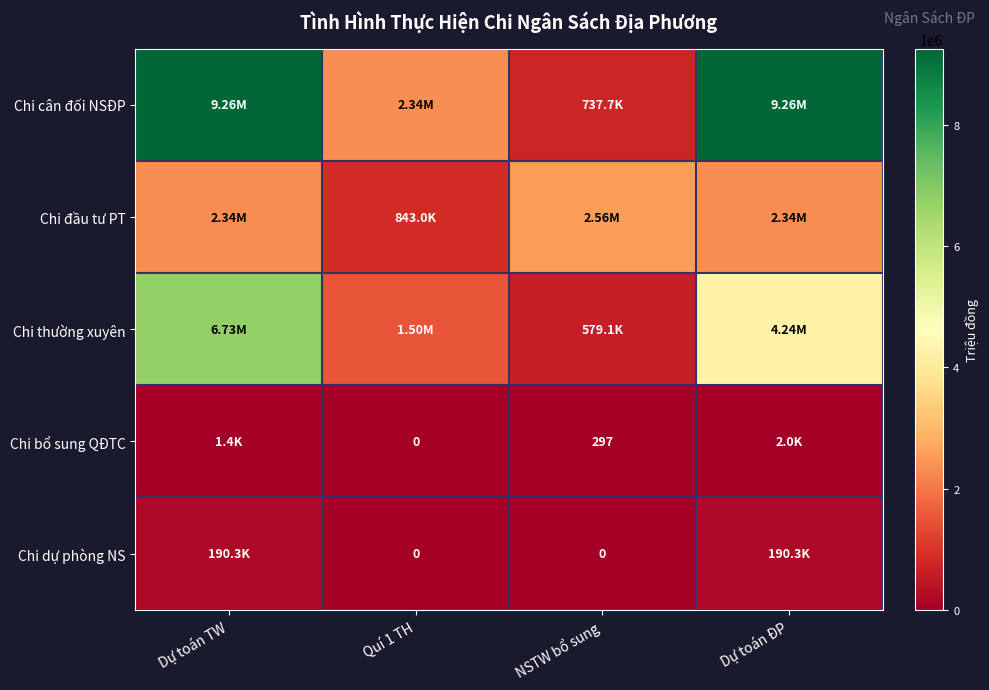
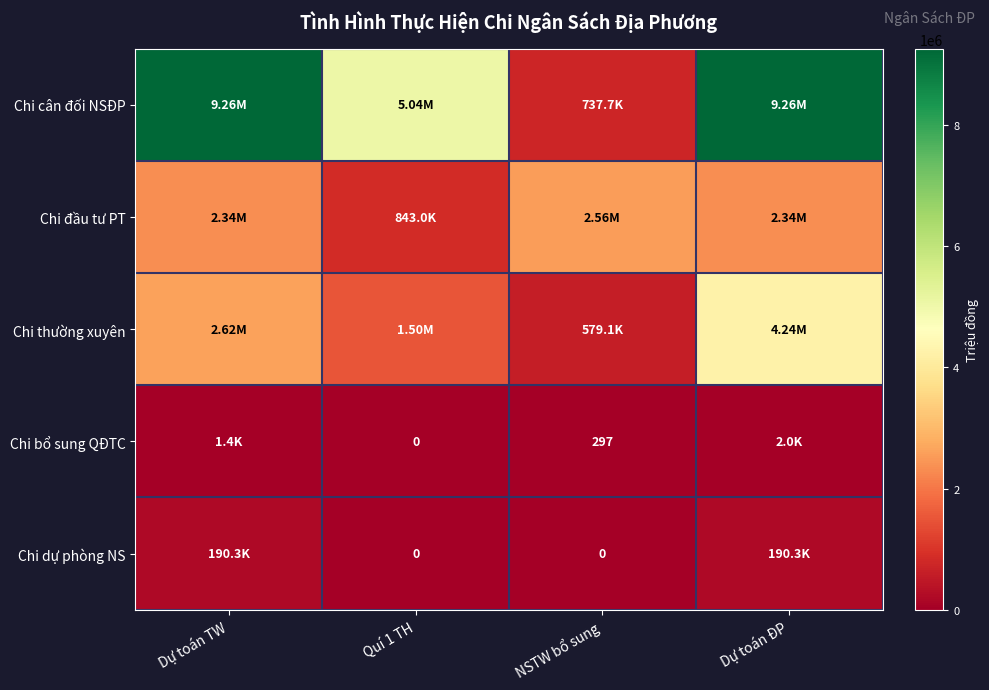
  {
    "Chi cân đối NSĐP": {
      "Dự toán TW": "9.26M",
-     "Quí 1 TH": "2.34M",
+     "Quí 1 TH": "5.04M",
      "NSTW bổ sung": "737.7K",
      "Dự toán ĐP": "9.26M"
    },
    "Chi đầu tư PT": {
      "Dự toán TW": "2.34M",
      "Quí 1 TH": "843.0K",
      "NSTW bổ sung": "2.56M",
      "Dự toán ĐP": "2.34M"
    },
    "Chi thường xuyên": {
-     "Dự toán TW": "6.73M",
+     "Dự toán TW": "2.62M",
      "Quí 1 TH": "1.50M",
      "NSTW bổ sung": "579.1K",
      "Dự toán ĐP": "4.24M"
    },
    "Chi bổ sung QĐTC": {
      "Dự toán TW": "1.4K",
      "Quí 1 TH": "0",
      "NSTW bổ sung": "297",
      "Dự toán ĐP": "2.0K"
    },
    "Chi dự phòng NS": {
      "Dự toán TW": "190.3K",
      "Quí 1 TH": "0",
      "NSTW bổ sung": "0",
      "Dự toán ĐP": "190.3K"
    }
  }
